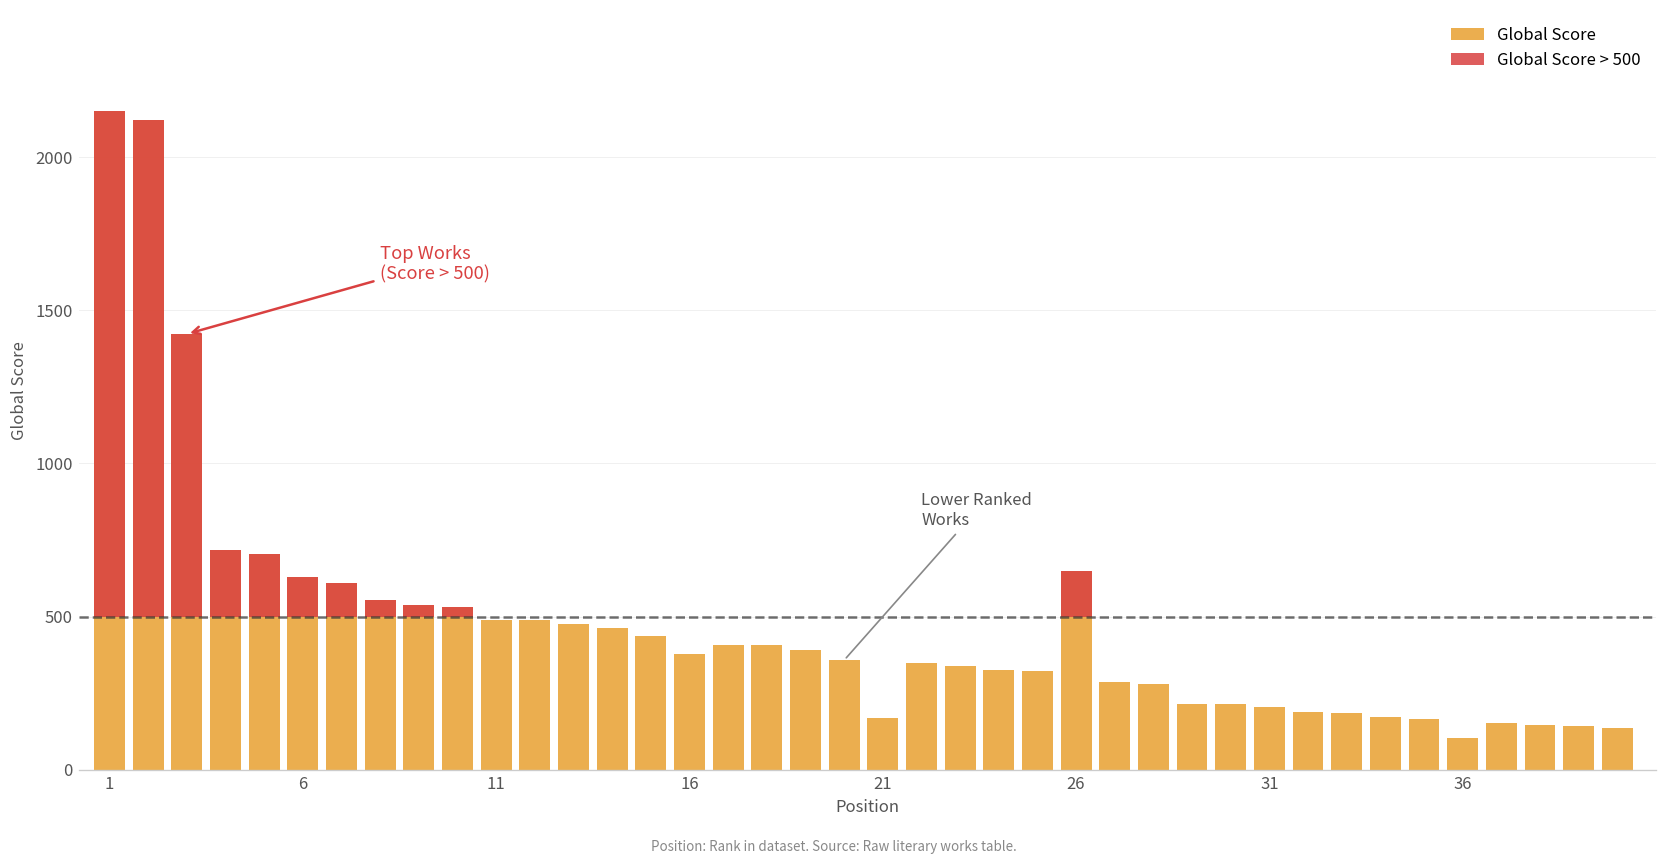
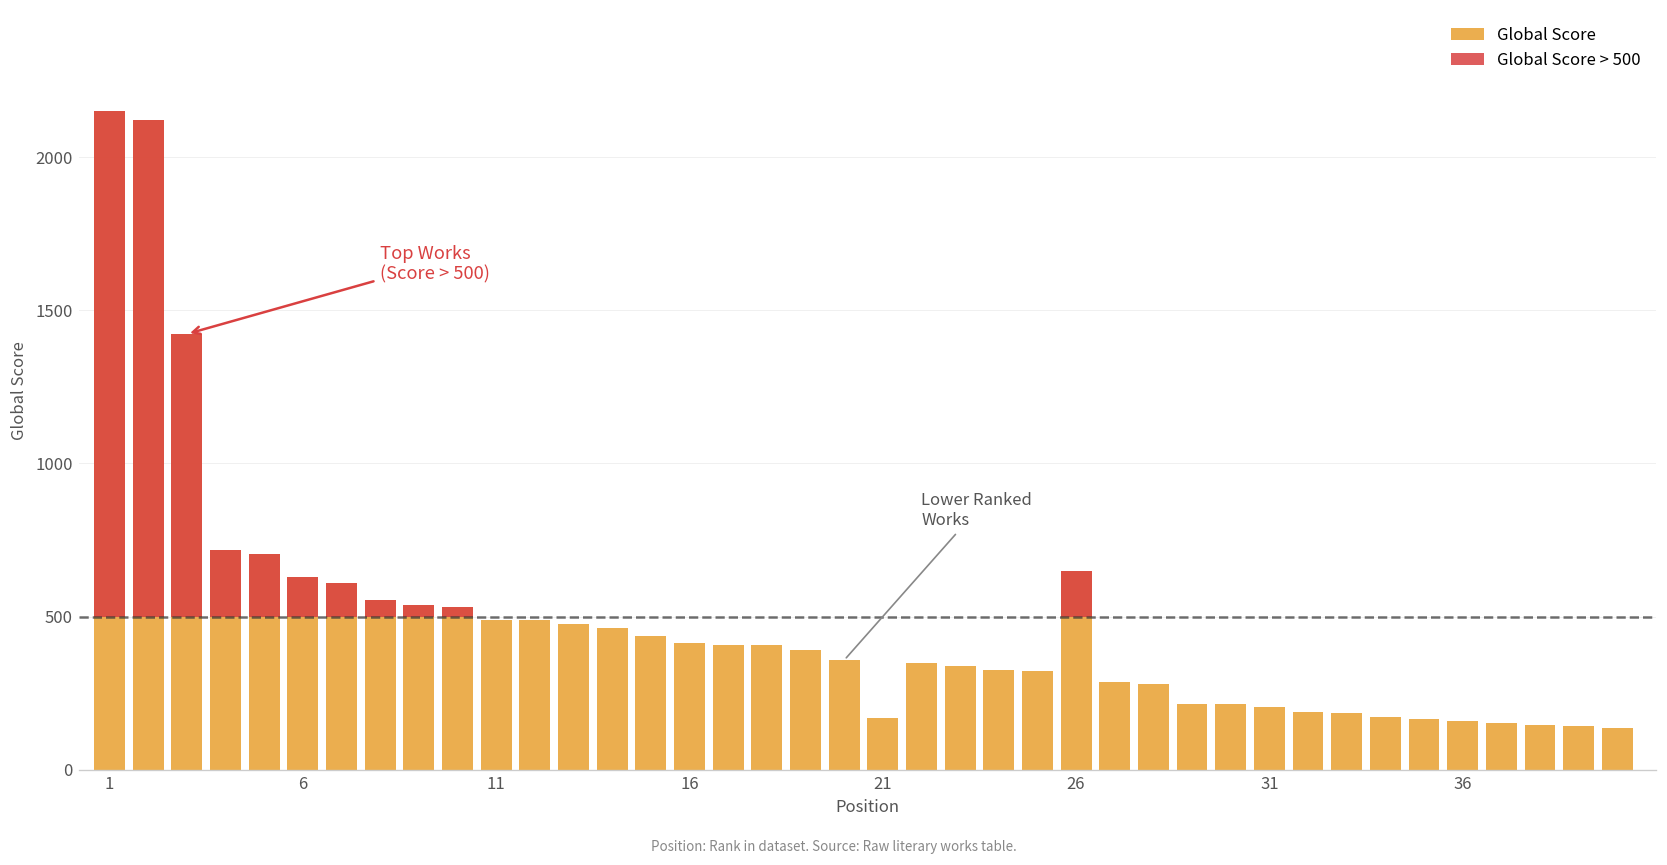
  {
    "Global Score": {
      "1": 2150,
      "6": 630,
      "11": 490,
-     "16": 380,
+     "16": 410,
      "21": 170,
      "26": 650,
      "31": 200,
-     "36": 100
+     "36": 160
    },
    "Global Score > 500": {
      "1": 2150,
      "6": 630,
      "26": 650
    }
  }
